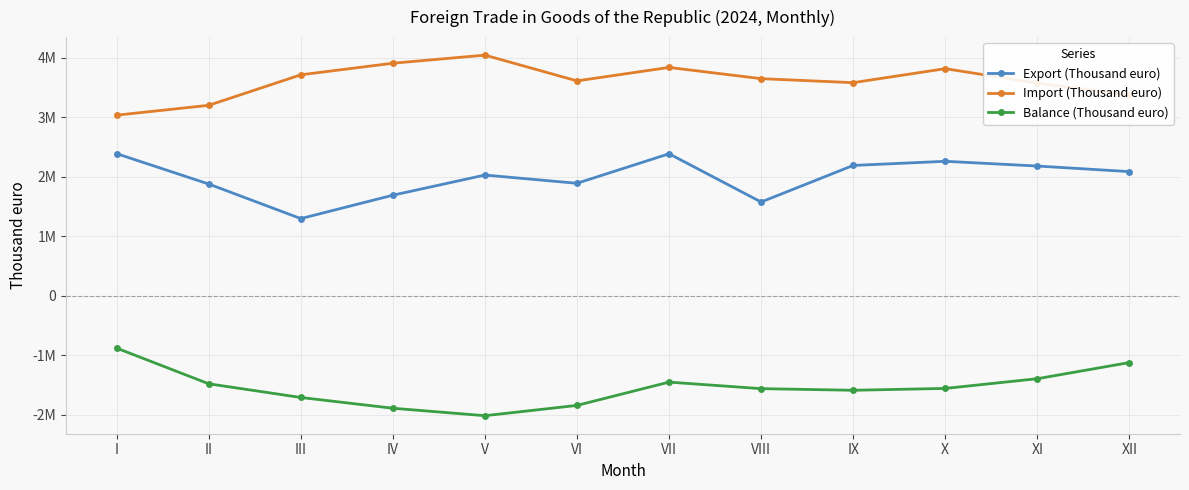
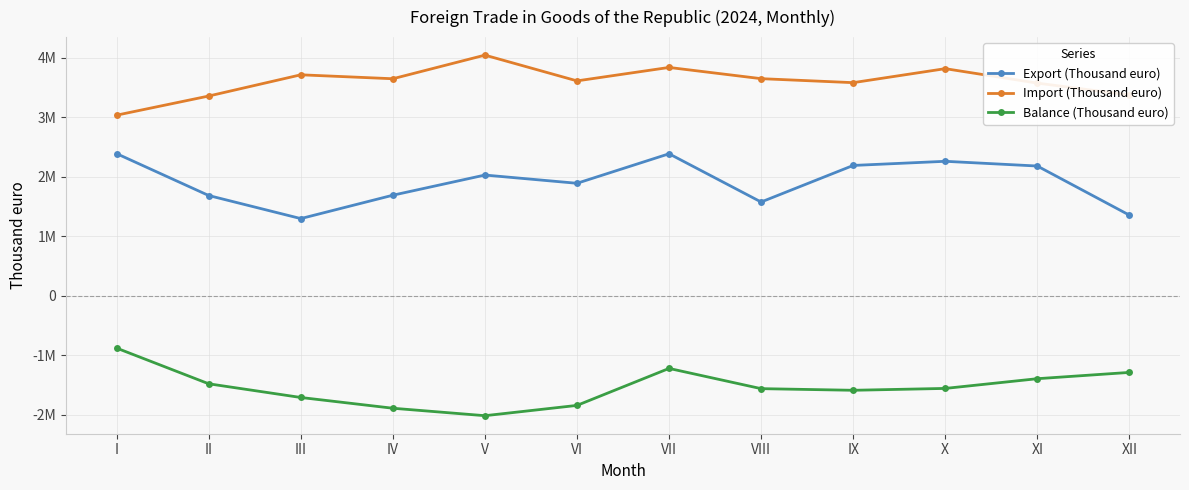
  {
    "Export (Thousand euro)": {
      "I": 2400000,
-     "II": 1900000,
+     "II": 1700000,
      "III": 1300000,
      "IV": 1700000,
      "V": 2000000,
      "VI": 1900000,
      "VII": 2400000,
      "VIII": 1600000,
      "IX": 2200000,
      "X": 2300000,
      "XI": 2200000,
-     "XII": 2100000
+     "XII": 1400000
    },
    "Import (Thousand euro)": {
      "I": 3000000,
-     "II": 3200000,
+     "II": 3400000,
      "III": 3700000,
-     "IV": 3900000,
+     "IV": 3600000,
      "V": 4000000,
      "VI": 3600000,
      "VII": 3800000,
      "VIII": 3700000,
      "IX": 3600000,
      "X": 3800000
    },
    "Balance (Thousand euro)": {
      "I": -900000,
      "II": -1500000,
      "III": -1700000,
      "IV": -1900000,
      "V": -2000000,
      "VI": -1800000,
-     "VII": -1500000,
+     "VII": -1200000,
      "VIII": -1600000,
      "IX": -1600000,
      "X": -1600000,
      "XI": -1400000,
-     "XII": -1100000
+     "XII": -1300000
    }
  }
